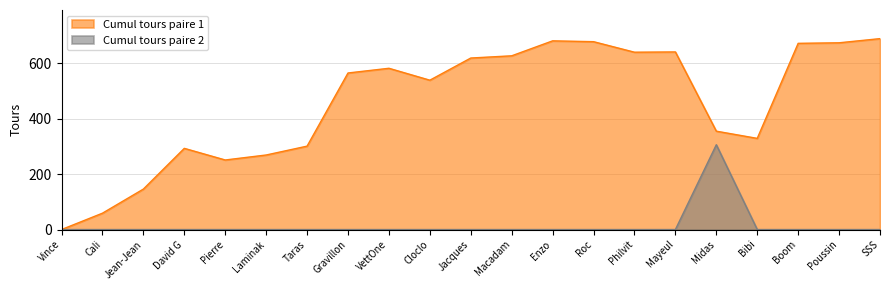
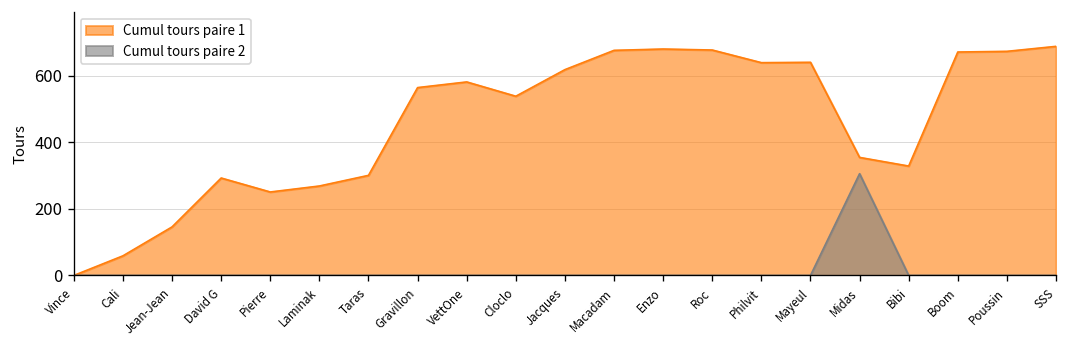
  {
    "Cumul tours paire 1": {
      "Cali": 60,
      "Jean-Jean": 150,
      "David G": 290,
      "Pierre": 250,
      "Laminak": 270,
      "Taras": 300,
      "Gravillon": 570,
      "VettOne": 580,
      "Cloclo": 540,
      "Jacques": 620,
-     "Macadam": 630,
+     "Macadam": 680,
      "Enzo": 680,
      "Roc": 680,
      "Philvit": 640,
      "Mayeul": 640,
      "Midas": 360,
      "Bibi": 330,
      "Boom": 670,
      "Poussin": 670,
      "SSS": 690
    },
    "Cumul tours paire 2": {
      "Cali": 0,
      "Jean-Jean": 0,
      "David G": 0,
      "Pierre": 0,
      "Laminak": 0,
      "Taras": 0,
      "Gravillon": 0,
      "VettOne": 0,
      "Cloclo": 0,
      "Jacques": 0,
      "Macadam": 0,
      "Enzo": 0,
      "Roc": 0,
      "Philvit": 0,
      "Mayeul": 0,
      "Midas": 310,
      "Bibi": 0,
      "Boom": 0,
      "Poussin": 0,
      "SSS": 0
    }
  }
